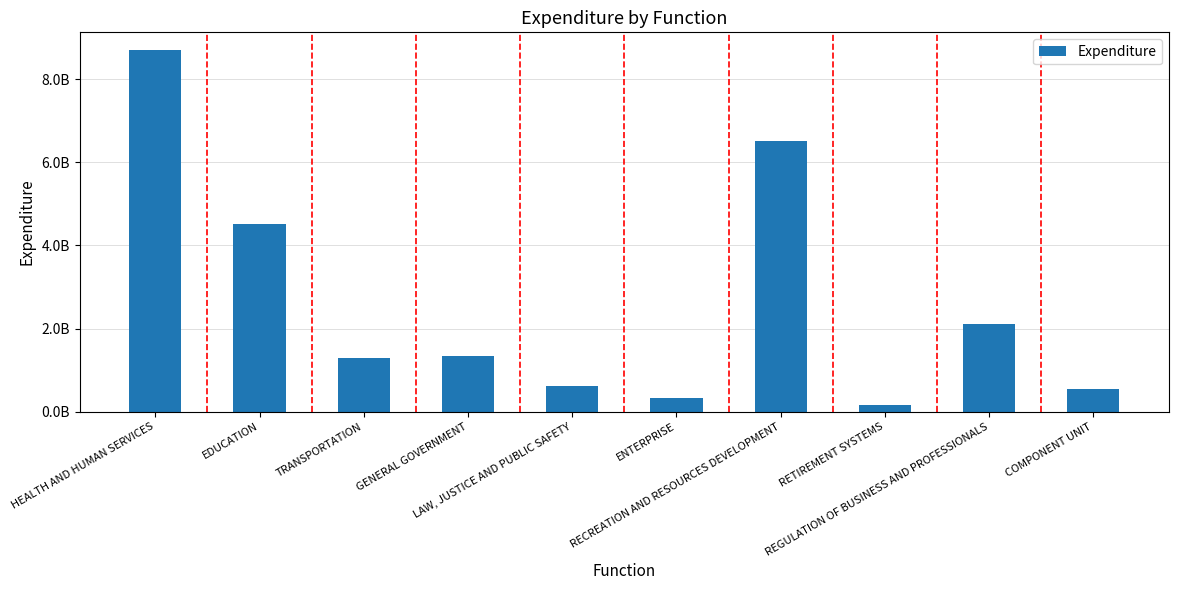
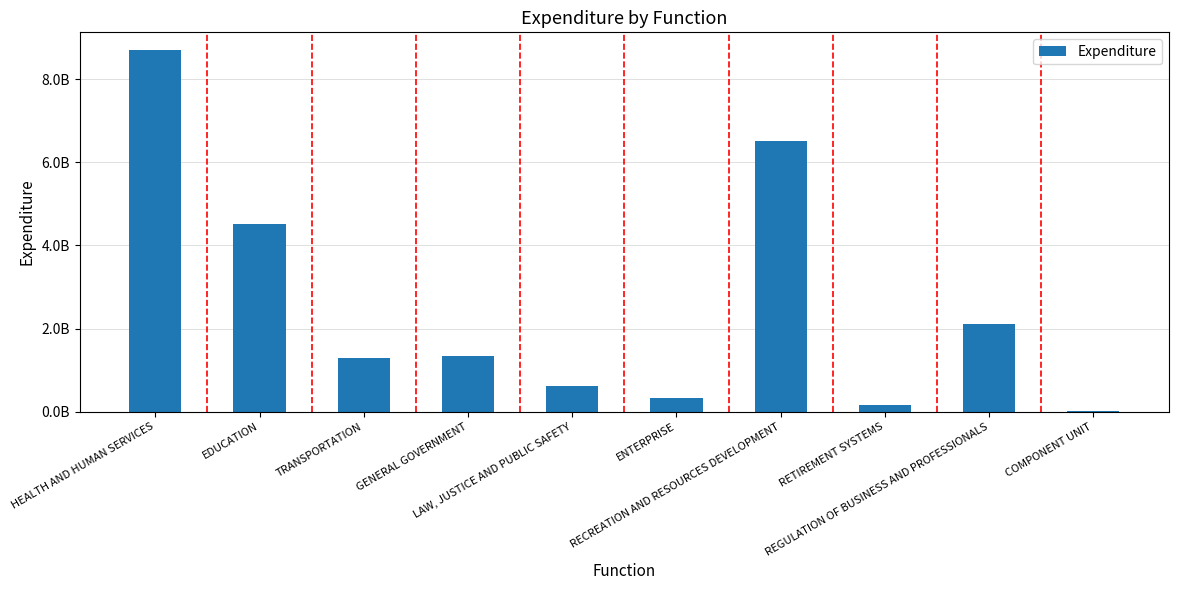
  {
    "HEALTH AND HUMAN SERVICES": 8700000000,
    "EDUCATION": 4500000000,
    "TRANSPORTATION": 1300000000,
    "GENERAL GOVERNMENT": 1400000000,
    "LAW, JUSTICE AND PUBLIC SAFETY": 600000000,
    "ENTERPRISE": 300000000,
    "RECREATION AND RESOURCES DEVELOPMENT": 6500000000,
    "RETIREMENT SYSTEMS": 200000000,
    "REGULATION OF BUSINESS AND PROFESSIONALS": 2100000000,
-   "COMPONENT UNIT": 500000000
+   "COMPONENT UNIT": 0
  }
